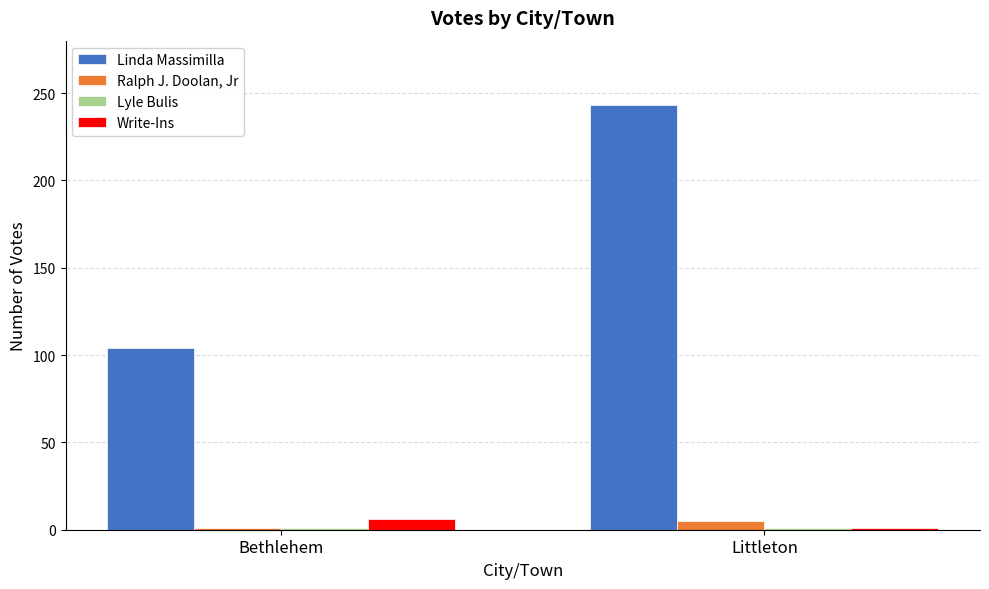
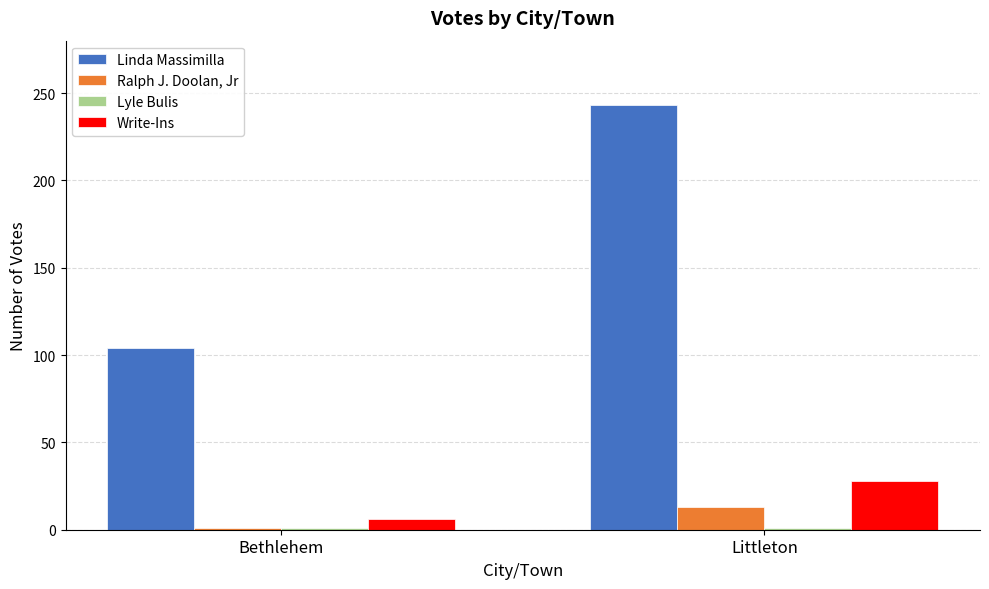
  {
    "Linda Massimilla": {
      "Bethlehem": 104,
      "Littleton": 243
    },
    "Ralph J. Doolan, Jr": {
-     "Littleton": 5
+     "Littleton": 13
    },
    "Write-Ins": {
      "Bethlehem": 6,
-     "Littleton": 1
+     "Littleton": 28
    }
  }
